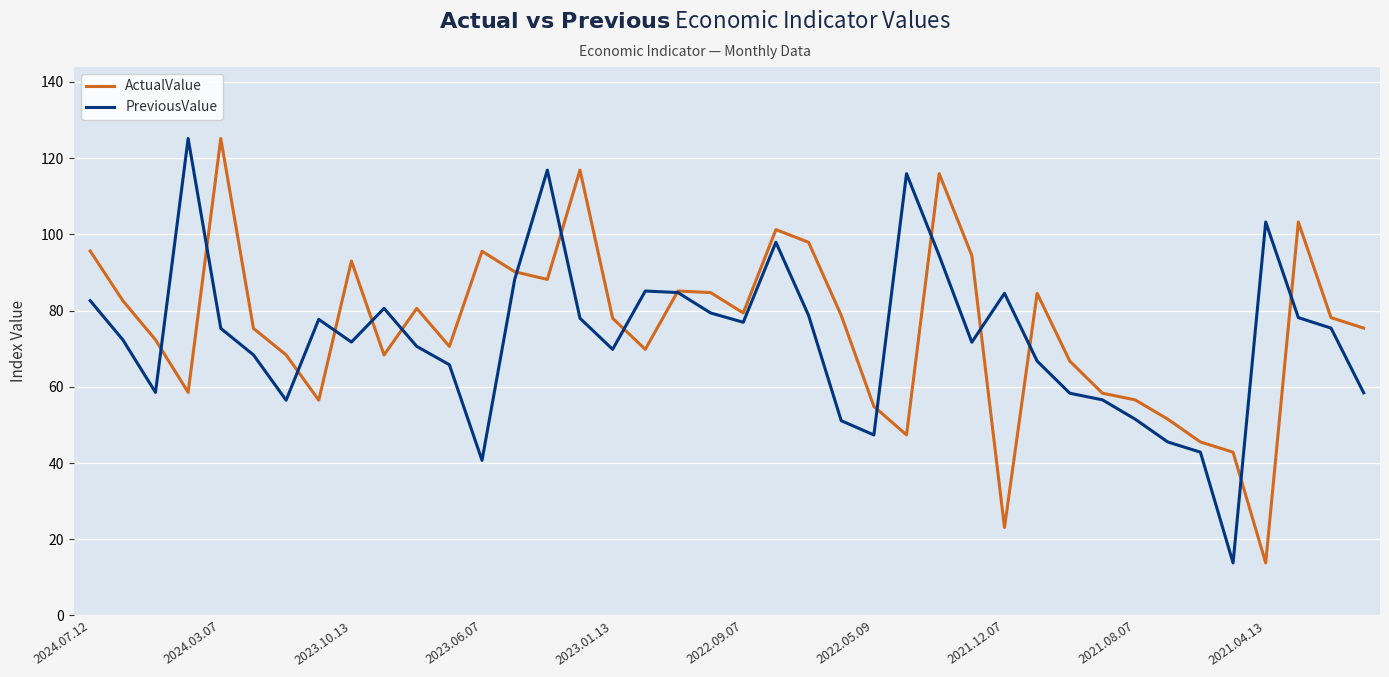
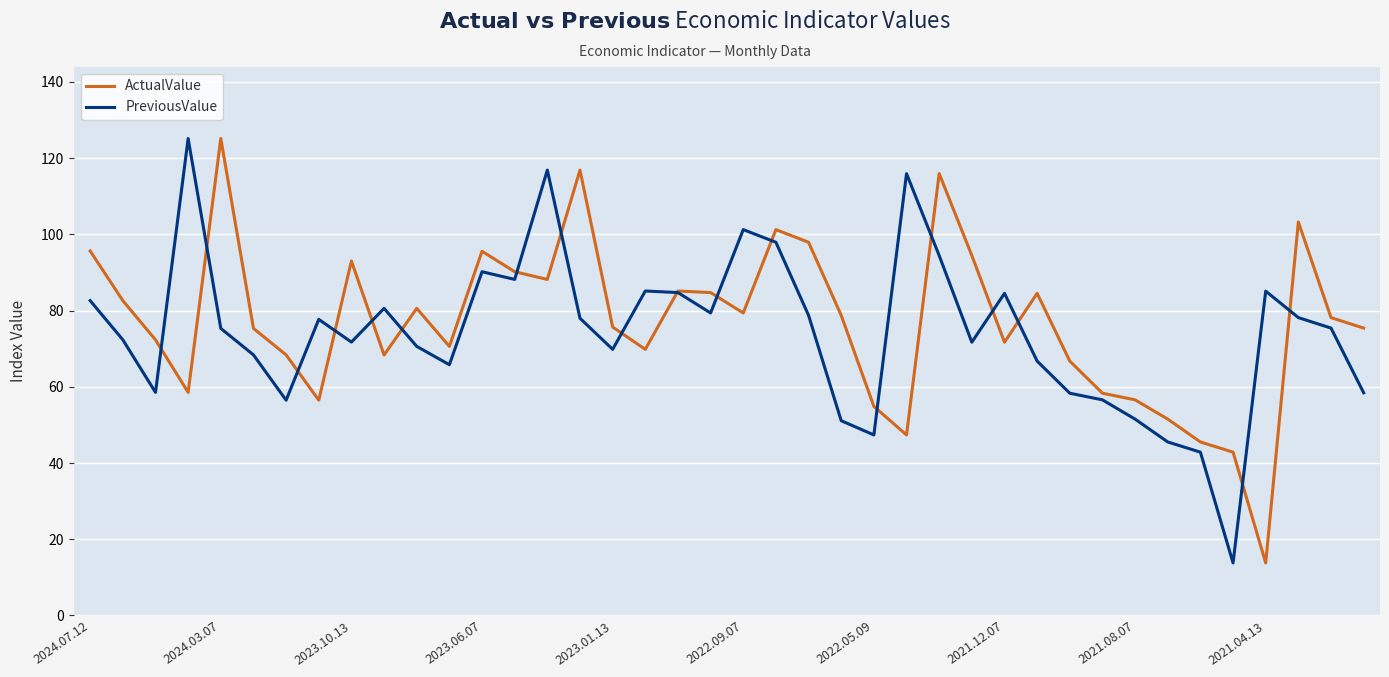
  {
    "ActualValue": {
      "2024.07.12": 96,
      "2024.03.07": 125,
      "2023.10.13": 93,
      "2023.06.07": 96,
-     "2023.01.13": 78,
+     "2023.01.13": 76,
      "2022.09.07": 79,
      "2022.05.09": 55,
-     "2021.12.07": 23,
+     "2021.12.07": 72,
      "2021.08.07": 57,
      "2021.04.13": 14
    },
    "PreviousValue": {
      "2024.07.12": 83,
      "2024.03.07": 75,
      "2023.10.13": 72,
-     "2023.06.07": 41,
+     "2023.06.07": 90,
      "2023.01.13": 70,
-     "2022.09.07": 77,
+     "2022.09.07": 101,
      "2022.05.09": 47,
      "2021.12.07": 85,
      "2021.08.07": 52,
-     "2021.04.13": 103
+     "2021.04.13": 85
    }
  }
